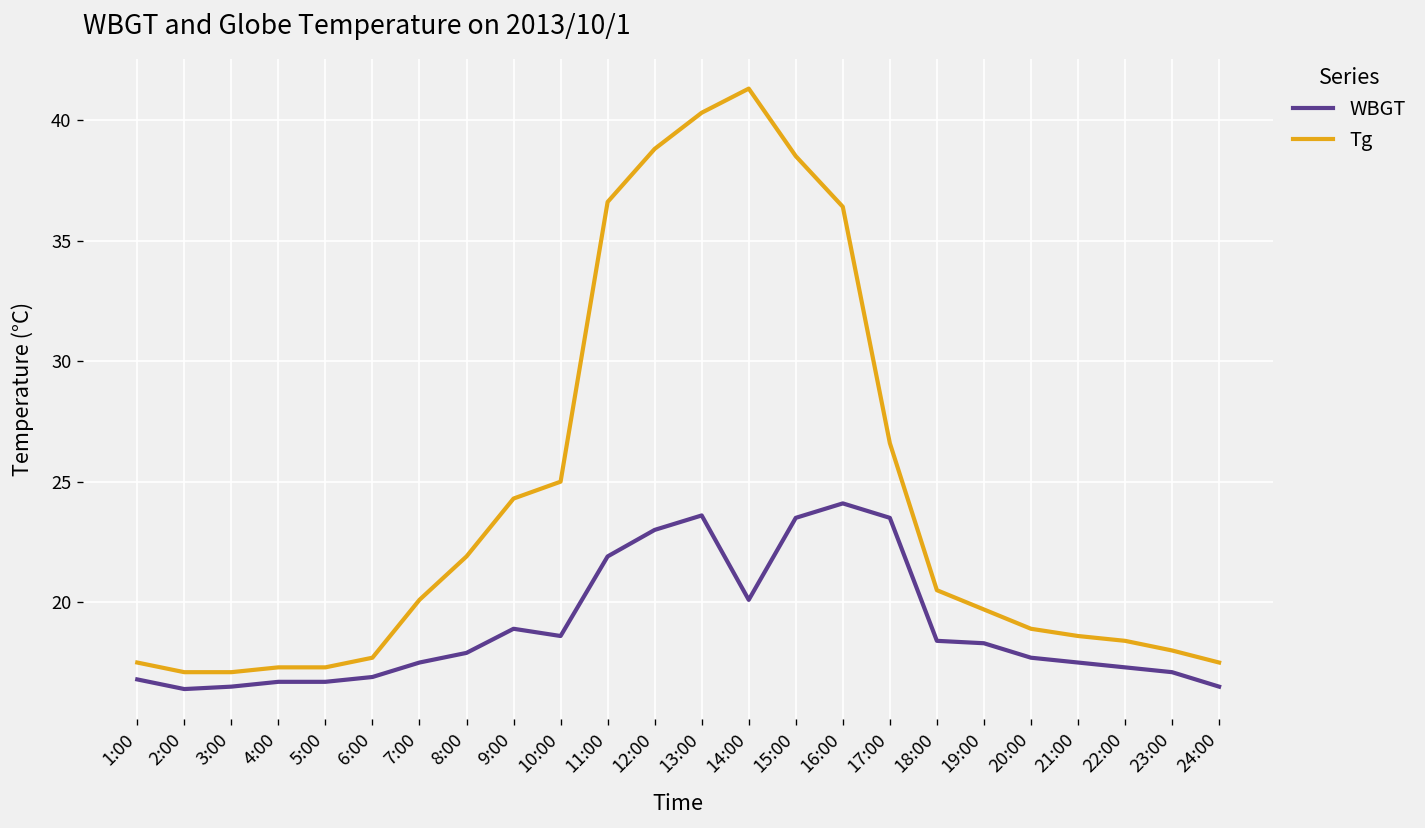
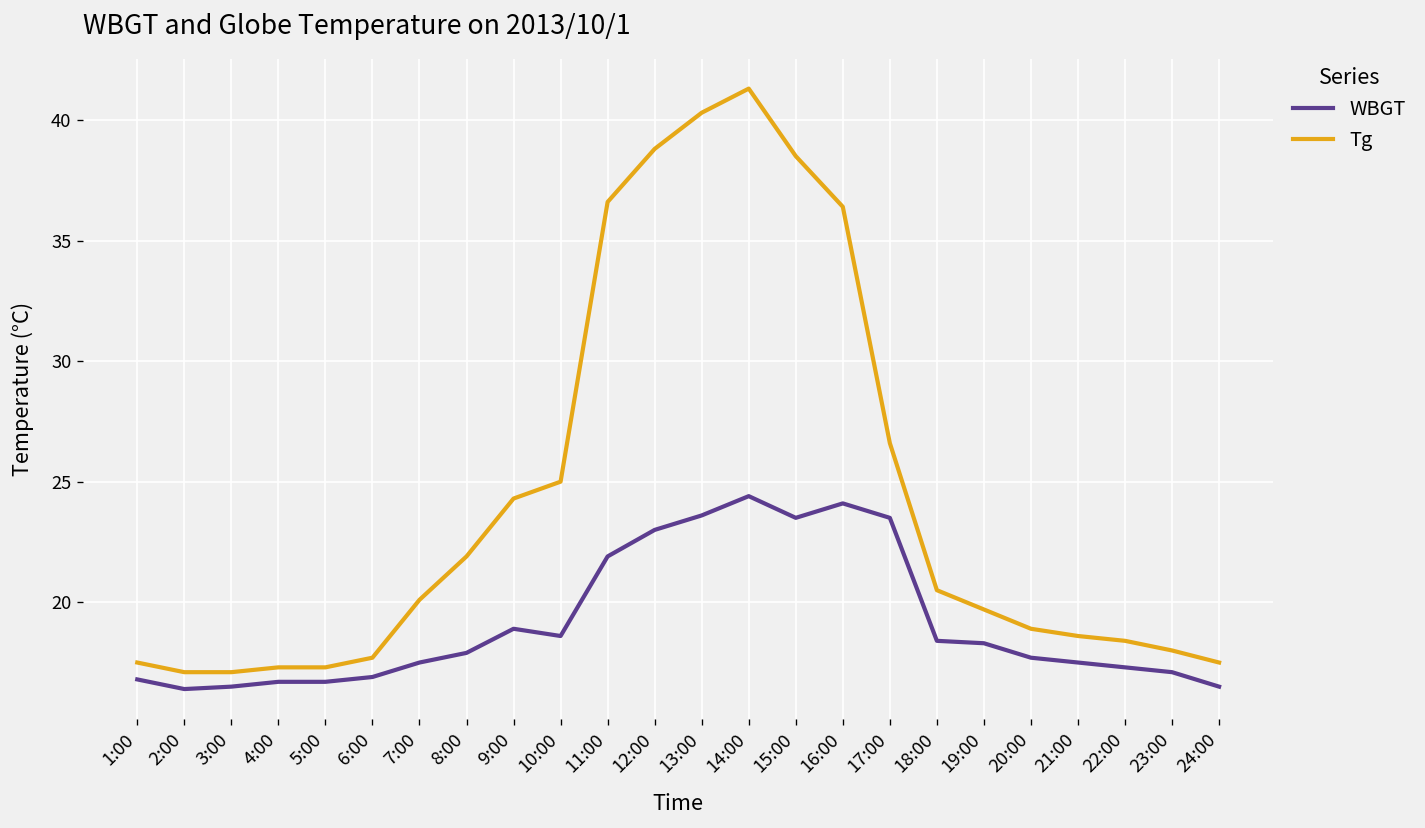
  {
    "WBGT": {
      "1:00": 16.8,
      "2:00": 16.4,
      "3:00": 16.5,
      "4:00": 16.7,
      "5:00": 16.7,
      "6:00": 16.9,
      "7:00": 17.5,
      "8:00": 17.9,
      "9:00": 18.9,
      "10:00": 18.6,
      "11:00": 21.9,
      "12:00": 23.0,
      "13:00": 23.6,
-     "14:00": 20.1,
+     "14:00": 24.4,
      "15:00": 23.5,
      "16:00": 24.1,
      "17:00": 23.5,
      "18:00": 18.4,
      "19:00": 18.3,
      "20:00": 17.7,
      "21:00": 17.5,
      "22:00": 17.3,
      "23:00": 17.1,
      "24:00": 16.5
    },
    "Tg": {
      "1:00": 17.5,
      "2:00": 17.1,
      "3:00": 17.1,
      "4:00": 17.3,
      "5:00": 17.3,
      "6:00": 17.7,
      "7:00": 20.1,
      "8:00": 21.9,
      "9:00": 24.3,
      "10:00": 25.0,
      "11:00": 36.6,
      "12:00": 38.8,
      "13:00": 40.3,
      "14:00": 41.3,
      "15:00": 38.5,
      "16:00": 36.4,
      "17:00": 26.6,
      "18:00": 20.5,
      "19:00": 19.7,
      "20:00": 18.9,
      "21:00": 18.6,
      "22:00": 18.4,
      "23:00": 18.0,
      "24:00": 17.5
    }
  }
